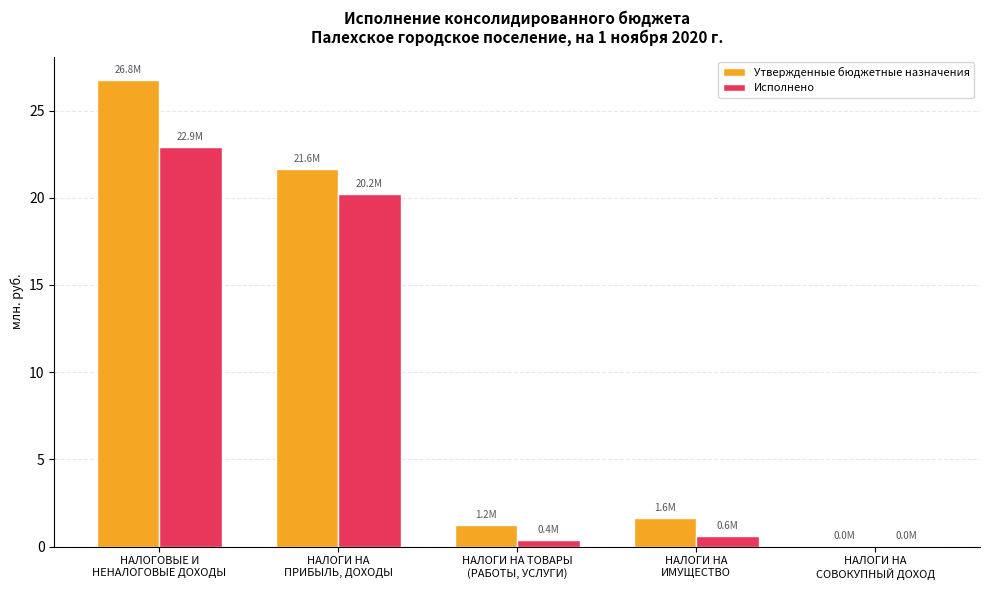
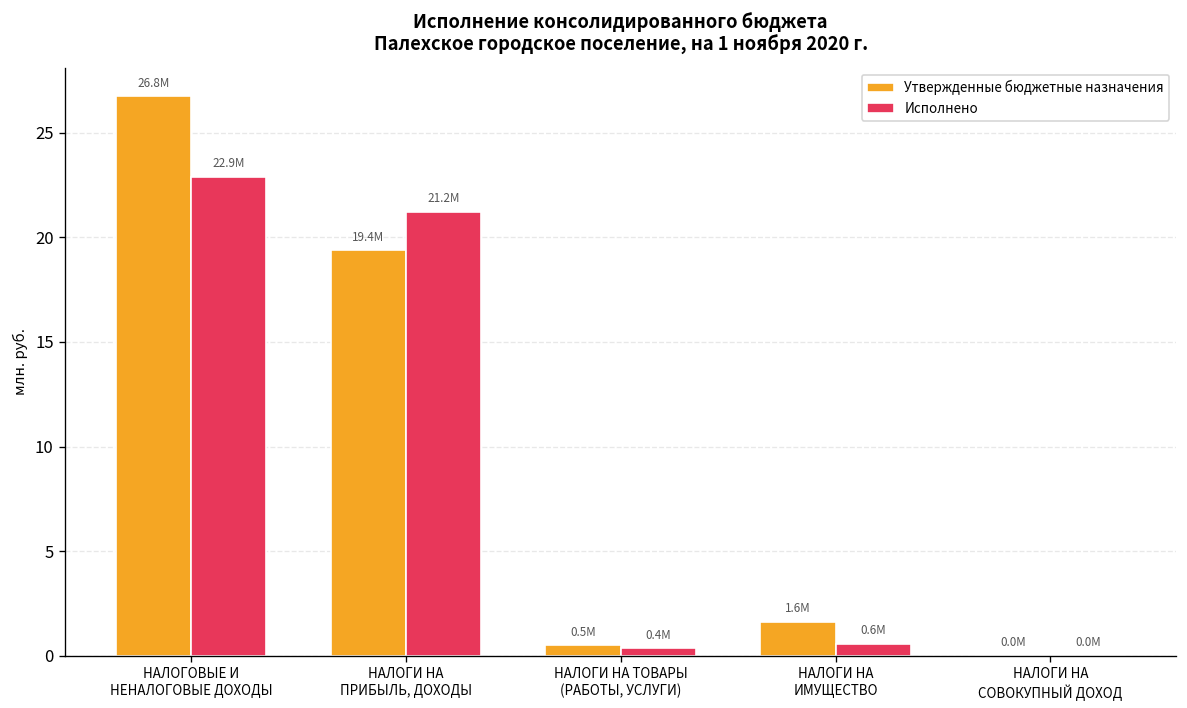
  {
    "Утвержденные бюджетные назначения": {
      "НАЛОГОВЫЕ И НЕНАЛОГОВЫЕ ДОХОДЫ": "26.8M",
-     "НАЛОГИ НА ПРИБЫЛЬ, ДОХОДЫ": "21.6M",
-     "НАЛОГИ НА ТОВАРЫ (РАБОТЫ, УСЛУГИ)": "1.2M",
+     "НАЛОГИ НА ПРИБЫЛЬ, ДОХОДЫ": "19.4M",
+     "НАЛОГИ НА ТОВАРЫ (РАБОТЫ, УСЛУГИ)": "0.5M",
      "НАЛОГИ НА ИМУЩЕСТВО": "1.6M",
      "НАЛОГИ НА СОВОКУПНЫЙ ДОХОД": "0.0M"
    },
    "Исполнено": {
      "НАЛОГОВЫЕ И НЕНАЛОГОВЫЕ ДОХОДЫ": "22.9M",
-     "НАЛОГИ НА ПРИБЫЛЬ, ДОХОДЫ": "20.2M",
+     "НАЛОГИ НА ПРИБЫЛЬ, ДОХОДЫ": "21.2M",
      "НАЛОГИ НА ТОВАРЫ (РАБОТЫ, УСЛУГИ)": "0.4M",
      "НАЛОГИ НА ИМУЩЕСТВО": "0.6M",
      "НАЛОГИ НА СОВОКУПНЫЙ ДОХОД": "0.0M"
    }
  }
